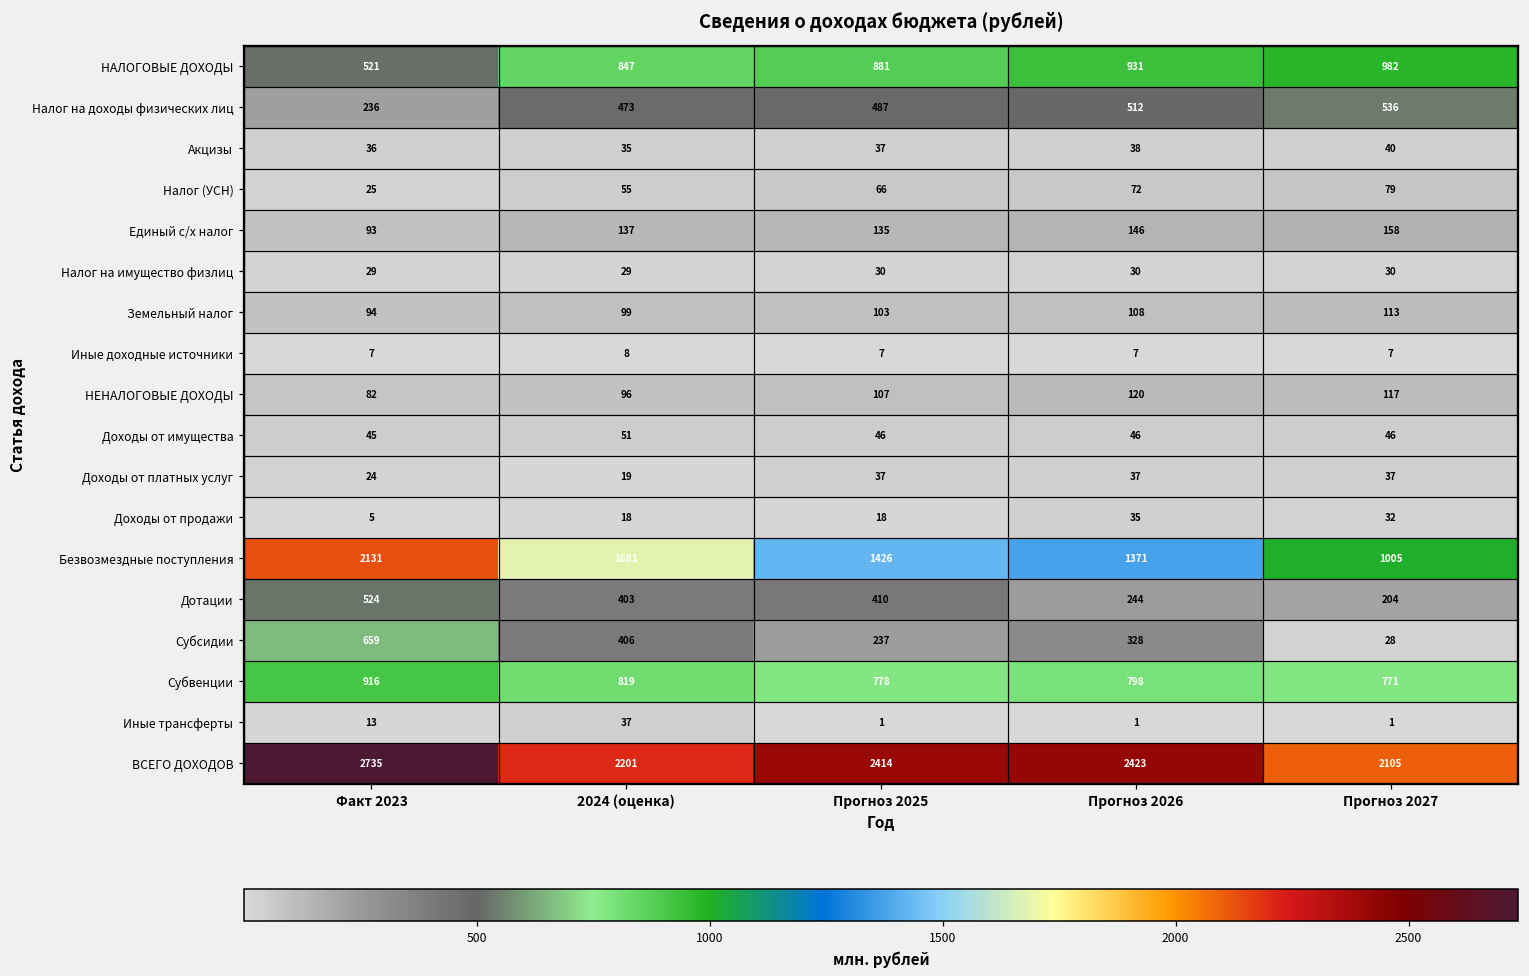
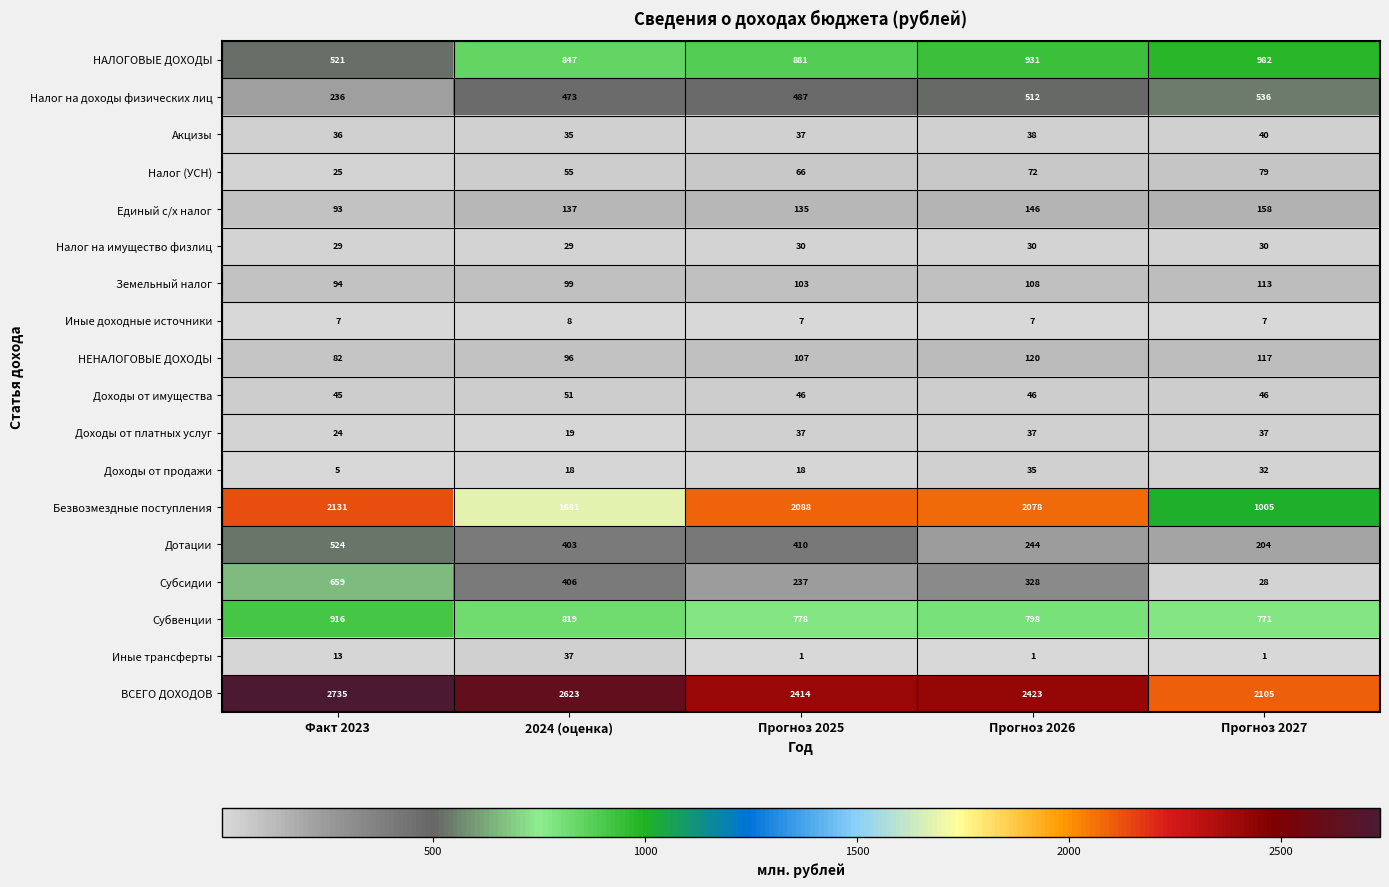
  {
    "НАЛОГОВЫЕ ДОХОДЫ": {
      "Факт 2023": 521,
      "2024 (оценка)": 847,
      "Прогноз 2025": 881,
      "Прогноз 2026": 931,
      "Прогноз 2027": 982
    },
    "Налог на доходы физических лиц": {
      "Факт 2023": 236,
      "2024 (оценка)": 473,
      "Прогноз 2025": 487,
      "Прогноз 2026": 512,
      "Прогноз 2027": 536
    },
    "Акцизы": {
      "Факт 2023": 36,
      "2024 (оценка)": 35,
      "Прогноз 2025": 37,
      "Прогноз 2026": 38,
      "Прогноз 2027": 40
    },
    "Налог (УСН)": {
      "Факт 2023": 25,
      "2024 (оценка)": 55,
      "Прогноз 2025": 66,
      "Прогноз 2026": 72,
      "Прогноз 2027": 79
    },
    "Единый с/х налог": {
      "Факт 2023": 93,
      "2024 (оценка)": 137,
      "Прогноз 2025": 135,
      "Прогноз 2026": 146,
      "Прогноз 2027": 158
    },
    "Налог на имущество физлиц": {
      "Факт 2023": 29,
      "2024 (оценка)": 29,
      "Прогноз 2025": 30,
      "Прогноз 2026": 30,
      "Прогноз 2027": 30
    },
    "Земельный налог": {
      "Факт 2023": 94,
      "2024 (оценка)": 99,
      "Прогноз 2025": 103,
      "Прогноз 2026": 108,
      "Прогноз 2027": 113
    },
    "Иные доходные источники": {
      "Факт 2023": 7,
      "2024 (оценка)": 8,
      "Прогноз 2025": 7,
      "Прогноз 2026": 7,
      "Прогноз 2027": 7
    },
    "НЕНАЛОГОВЫЕ ДОХОДЫ": {
      "Факт 2023": 82,
      "2024 (оценка)": 96,
      "Прогноз 2025": 107,
      "Прогноз 2026": 120,
      "Прогноз 2027": 117
    },
    "Доходы от имущества": {
      "Факт 2023": 45,
      "2024 (оценка)": 51,
      "Прогноз 2025": 46,
      "Прогноз 2026": 46,
      "Прогноз 2027": 46
    },
    "Доходы от платных услуг": {
      "Факт 2023": 24,
      "2024 (оценка)": 19,
      "Прогноз 2025": 37,
      "Прогноз 2026": 37,
      "Прогноз 2027": 37
    },
    "Доходы от продажи": {
      "Факт 2023": 5,
      "2024 (оценка)": 18,
      "Прогноз 2025": 18,
      "Прогноз 2026": 35,
      "Прогноз 2027": 32
    },
    "Безвозмездные поступления": {
      "Факт 2023": 2131,
      "2024 (оценка)": 1681,
-     "Прогноз 2025": 1426,
-     "Прогноз 2026": 1371,
+     "Прогноз 2025": 2088,
+     "Прогноз 2026": 2078,
      "Прогноз 2027": 1005
    },
    "Дотации": {
      "Факт 2023": 524,
      "2024 (оценка)": 403,
      "Прогноз 2025": 410,
      "Прогноз 2026": 244,
      "Прогноз 2027": 204
    },
    "Субсидии": {
      "Факт 2023": 659,
      "2024 (оценка)": 406,
      "Прогноз 2025": 237,
      "Прогноз 2026": 328,
      "Прогноз 2027": 28
    },
    "Субвенции": {
      "Факт 2023": 916,
      "2024 (оценка)": 819,
      "Прогноз 2025": 778,
      "Прогноз 2026": 798,
      "Прогноз 2027": 771
    },
    "Иные трансферты": {
      "Факт 2023": 13,
      "2024 (оценка)": 37,
      "Прогноз 2025": 1,
      "Прогноз 2026": 1,
      "Прогноз 2027": 1
    },
    "ВСЕГО ДОХОДОВ": {
      "Факт 2023": 2735,
-     "2024 (оценка)": 2201,
+     "2024 (оценка)": 2623,
      "Прогноз 2025": 2414,
      "Прогноз 2026": 2423,
      "Прогноз 2027": 2105
    }
  }
